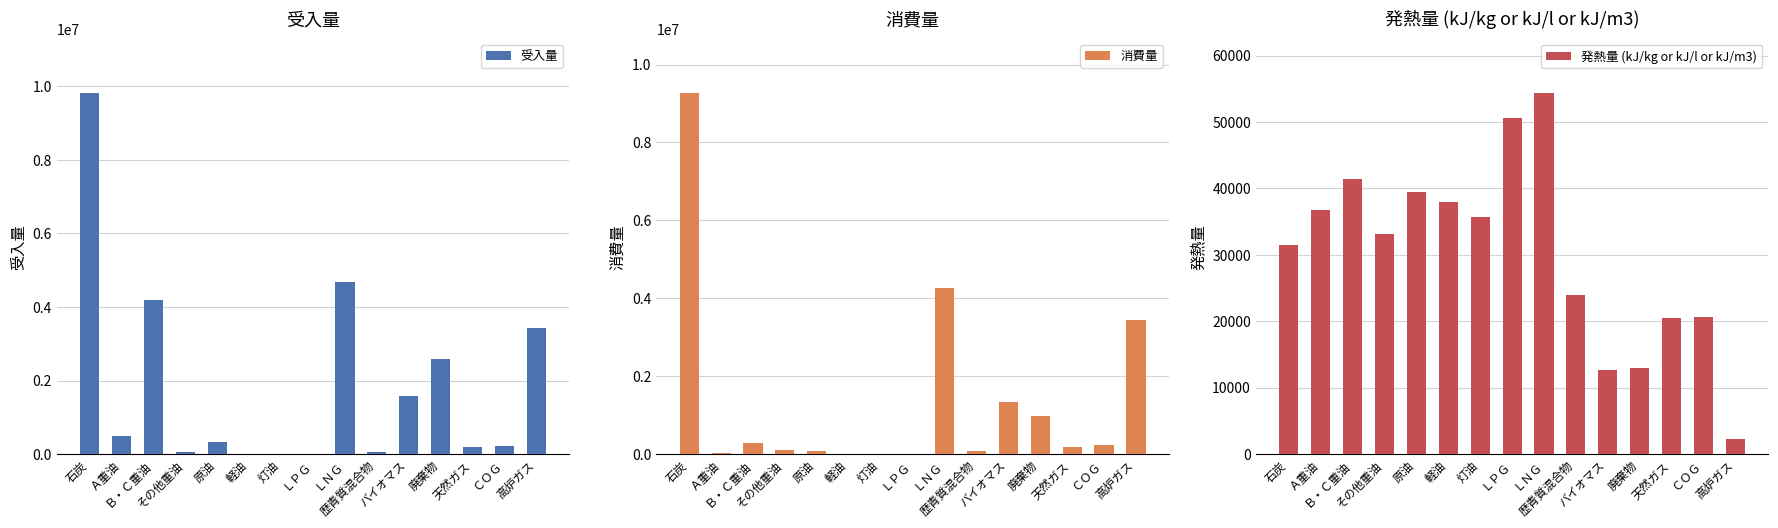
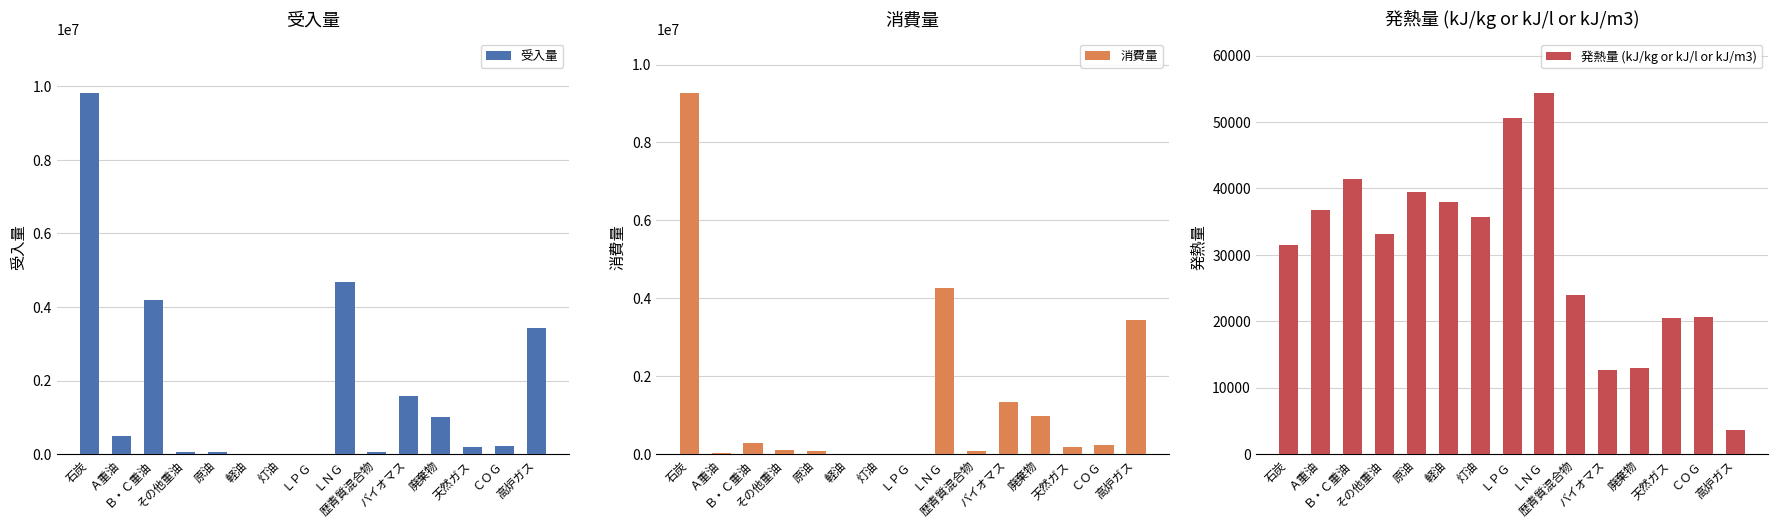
  {
    "受入量": {
      "石炭": 9800000,
      "Ａ重油": 500000,
      "Ｂ・Ｃ重油": 4200000,
-     "原油": 300000,
+     "原油": 100000,
      "ＬＮＧ": 4700000,
      "歴青質混合物": 100000,
      "バイオマス": 1600000,
-     "廃棄物": 2600000,
+     "廃棄物": 1000000,
      "天然ガス": 200000,
      "ＣＯＧ": 200000,
      "高炉ガス": 3400000
    },
    "消費量": {
      "石炭": 9300000,
      "Ｂ・Ｃ重油": 300000,
      "その他重油": 100000,
      "原油": 100000,
      "ＬＮＧ": 4300000,
      "歴青質混合物": 100000,
      "バイオマス": 1300000,
      "廃棄物": 1000000,
      "天然ガス": 200000,
      "ＣＯＧ": 200000,
      "高炉ガス": 3400000
    },
    "発熱量 (kJ/kg or kJ/l or kJ/m3)": {
      "石炭": 31000,
      "Ａ重油": 37000,
      "Ｂ・Ｃ重油": 41000,
      "その他重油": 33000,
      "原油": 39000,
      "軽油": 38000,
      "灯油": 36000,
      "ＬＰＧ": 51000,
      "ＬＮＧ": 54000,
      "歴青質混合物": 24000,
      "バイオマス": 13000,
      "廃棄物": 13000,
      "天然ガス": 20000,
      "ＣＯＧ": 21000,
-     "高炉ガス": 2000
+     "高炉ガス": 4000
    }
  }
